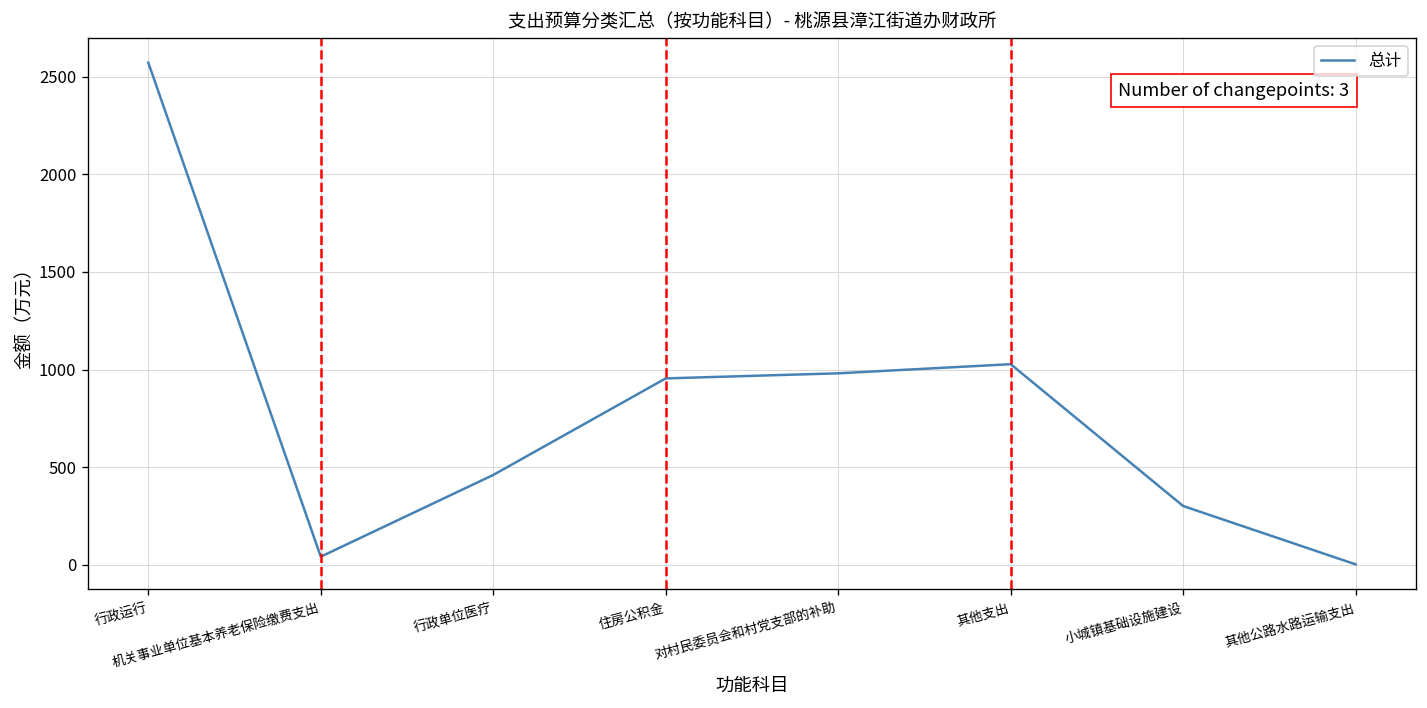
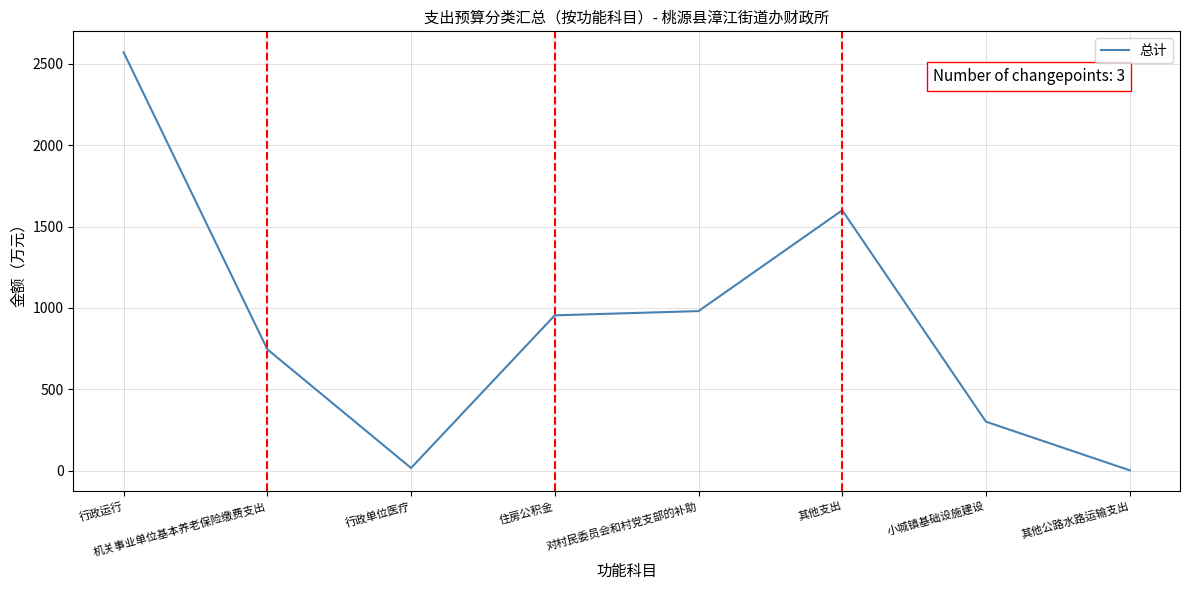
  {
    "行政运行": 2570,
-   "机关事业单位基本养老保险缴费支出": 40,
-   "行政单位医疗": 460,
+   "机关事业单位基本养老保险缴费支出": 750,
+   "行政单位医疗": 20,
    "住房公积金": 950,
    "对村民委员会和村党支部的补助": 980,
-   "其他支出": 1030,
+   "其他支出": 1600,
    "小城镇基础设施建设": 300,
    "其他公路水路运输支出": 0
  }
